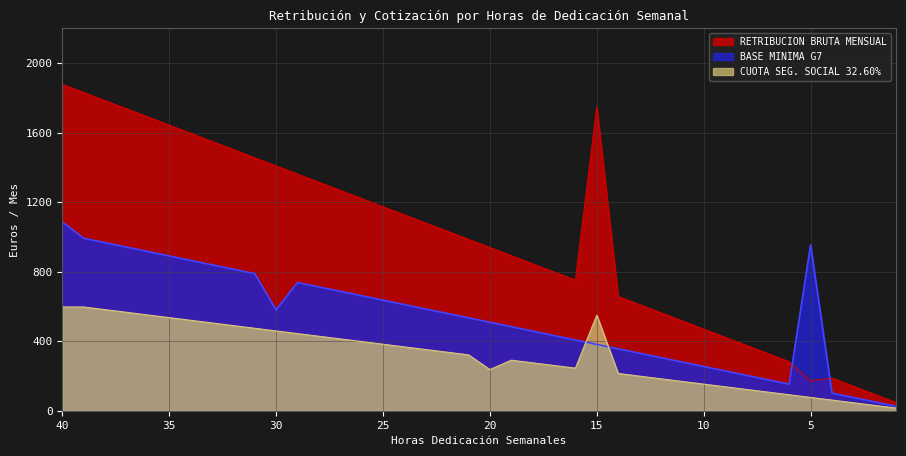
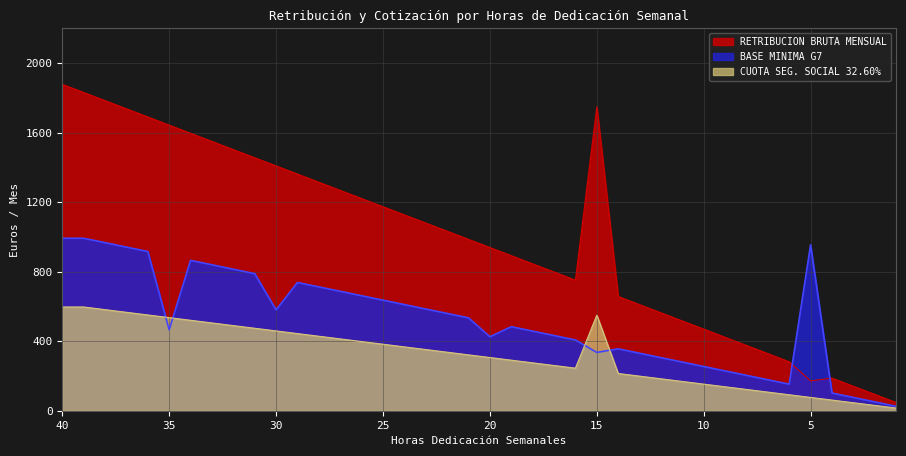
  {
    "RETRIBUCION BRUTA MENSUAL": {
      "40": 1880,
      "35": 1640,
      "30": 1410,
      "25": 1170,
      "20": 940,
      "15": 1750,
      "10": 470,
      "5": 170
    },
    "BASE MINIMA G7": {
-     "40": 1090,
-     "35": 890,
+     "40": 990,
+     "35": 470,
      "30": 580,
      "25": 640,
-     "20": 510,
-     "15": 380,
+     "20": 430,
+     "15": 340,
      "10": 250,
      "5": 950
    },
    "CUOTA SEG. SOCIAL 32.60%": {
      "40": 600,
      "35": 540,
      "30": 460,
      "25": 380,
-     "20": 240,
+     "20": 310,
      "15": 550,
      "10": 150,
      "5": 80
    }
  }
